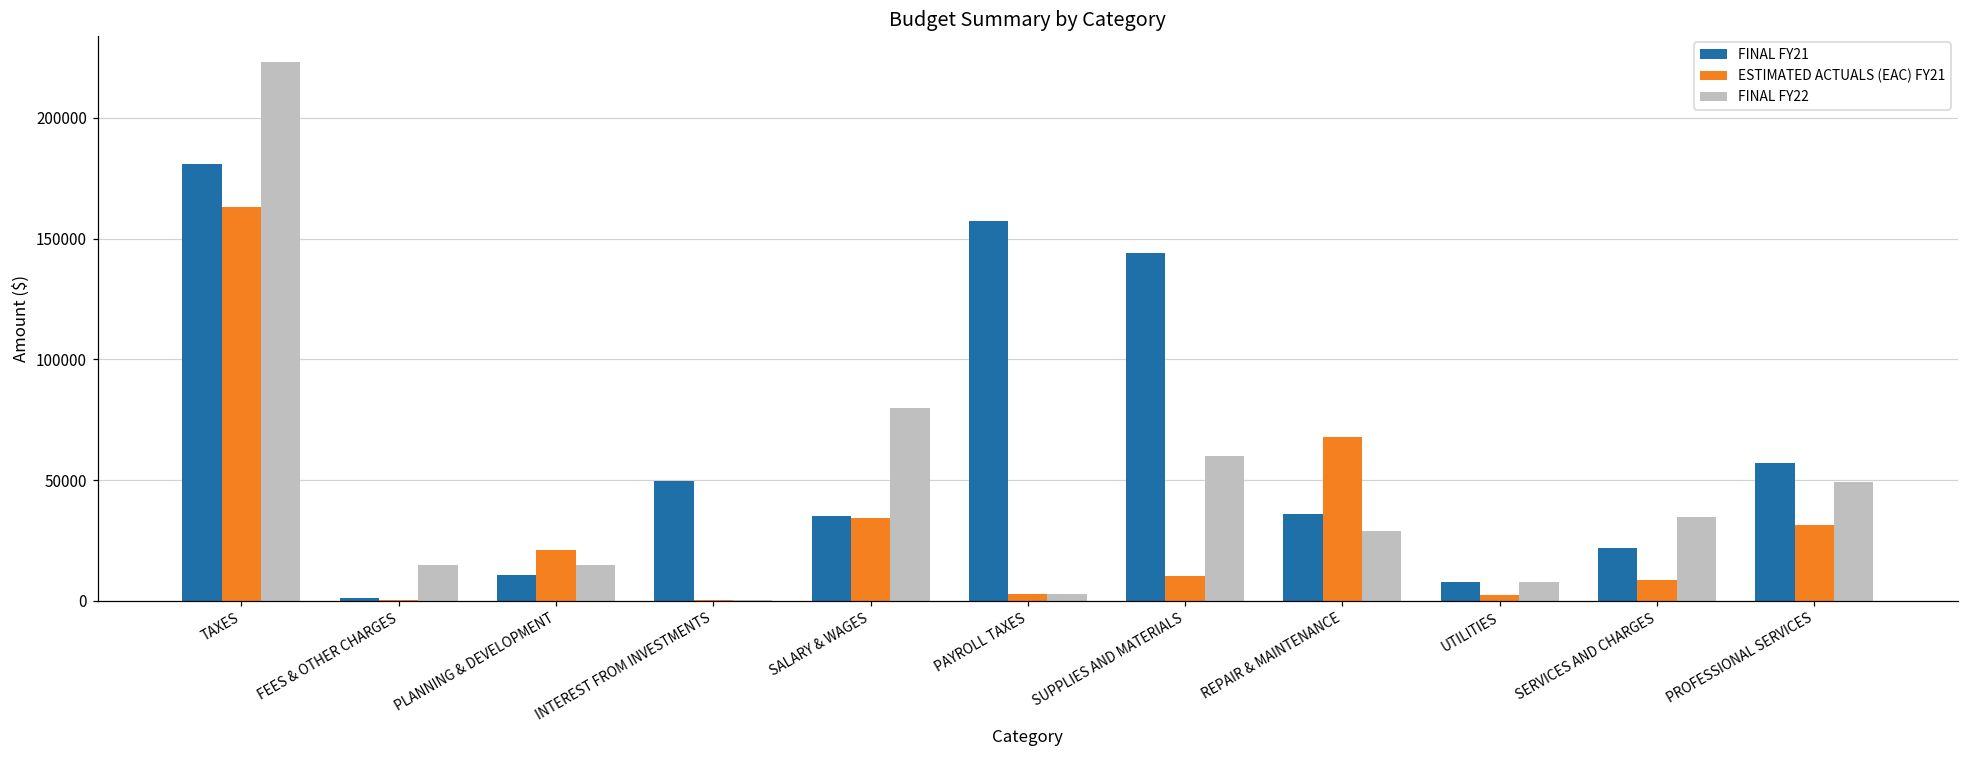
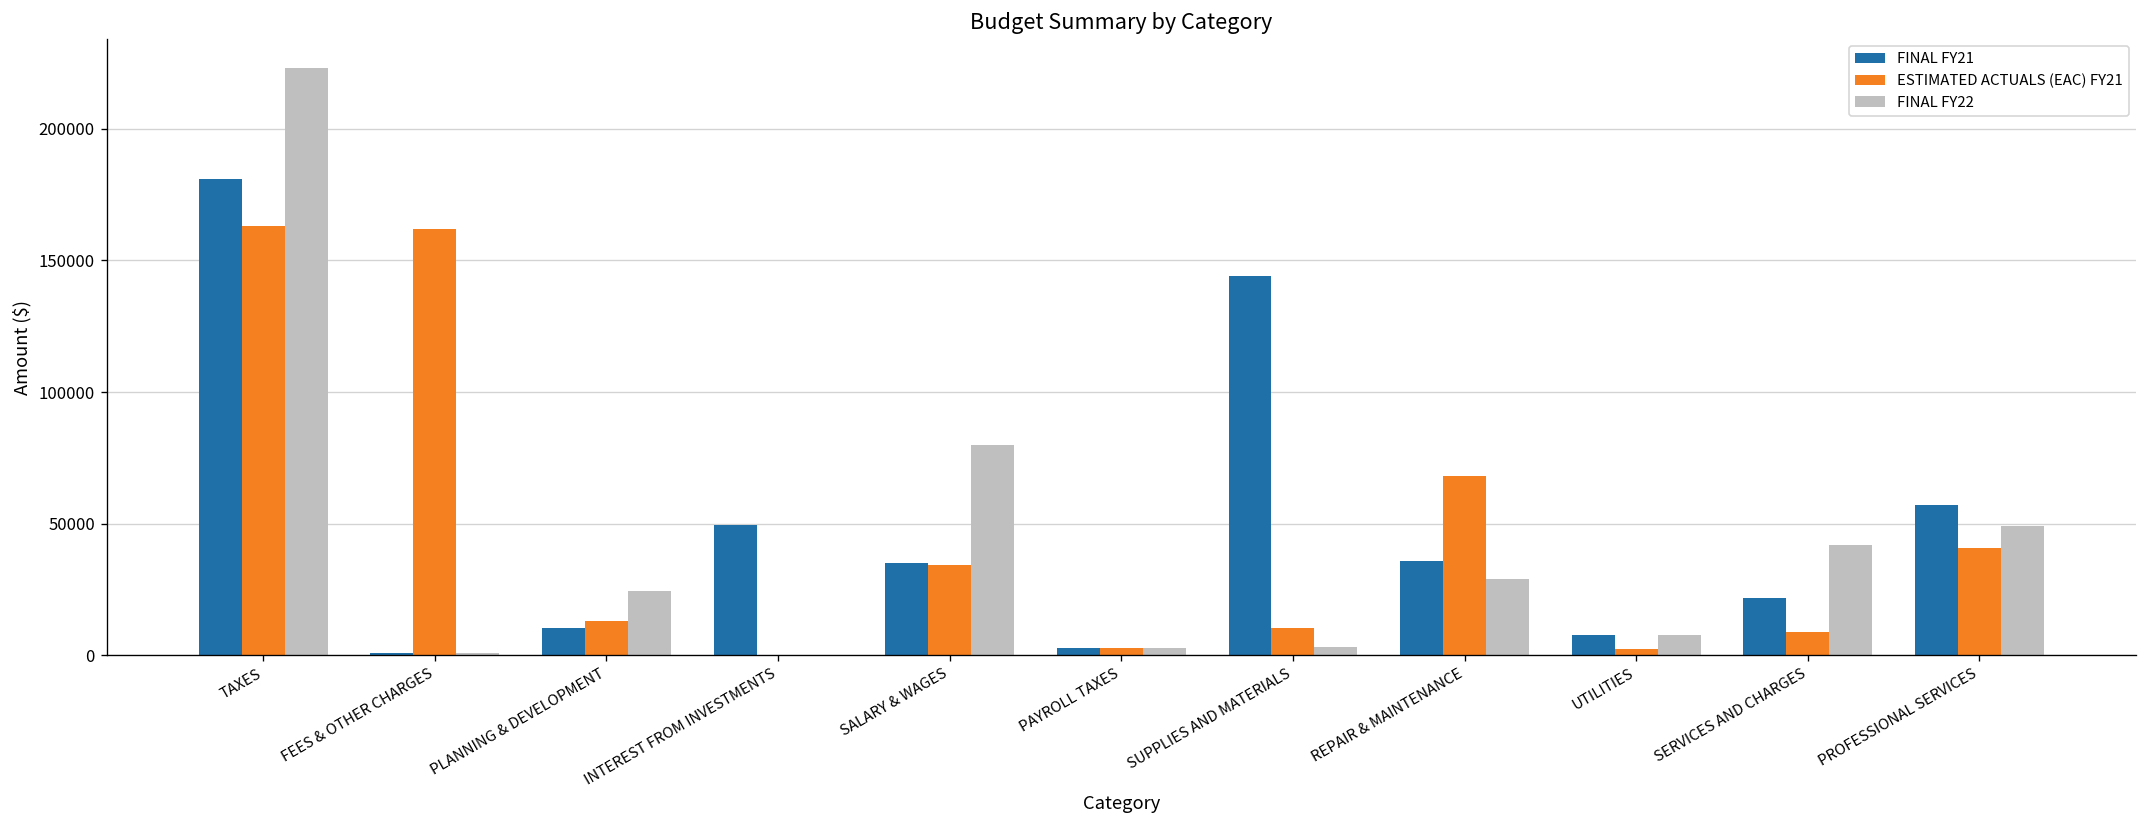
  {
    "FINAL FY21": {
      "TAXES": 181000,
      "PLANNING & DEVELOPMENT": 11000,
      "INTEREST FROM INVESTMENTS": 50000,
      "SALARY & WAGES": 35000,
-     "PAYROLL TAXES": 157000,
+     "PAYROLL TAXES": 3000,
      "SUPPLIES AND MATERIALS": 144000,
      "REPAIR & MAINTENANCE": 36000,
      "UTILITIES": 8000,
      "SERVICES AND CHARGES": 22000,
      "PROFESSIONAL SERVICES": 57000
    },
    "ESTIMATED ACTUALS (EAC) FY21": {
      "TAXES": 163000,
-     "FEES & OTHER CHARGES": 0,
-     "PLANNING & DEVELOPMENT": 21000,
+     "FEES & OTHER CHARGES": 162000,
+     "PLANNING & DEVELOPMENT": 13000,
      "SALARY & WAGES": 34000,
      "PAYROLL TAXES": 3000,
      "SUPPLIES AND MATERIALS": 10000,
      "REPAIR & MAINTENANCE": 68000,
      "UTILITIES": 2000,
      "SERVICES AND CHARGES": 9000,
-     "PROFESSIONAL SERVICES": 31000
+     "PROFESSIONAL SERVICES": 41000
    },
    "FINAL FY22": {
      "TAXES": 223000,
-     "FEES & OTHER CHARGES": 15000,
-     "PLANNING & DEVELOPMENT": 15000,
+     "FEES & OTHER CHARGES": 1000,
+     "PLANNING & DEVELOPMENT": 24000,
      "SALARY & WAGES": 80000,
      "PAYROLL TAXES": 3000,
-     "SUPPLIES AND MATERIALS": 60000,
+     "SUPPLIES AND MATERIALS": 3000,
      "REPAIR & MAINTENANCE": 29000,
      "UTILITIES": 8000,
-     "SERVICES AND CHARGES": 34000,
+     "SERVICES AND CHARGES": 42000,
      "PROFESSIONAL SERVICES": 49000
    }
  }
